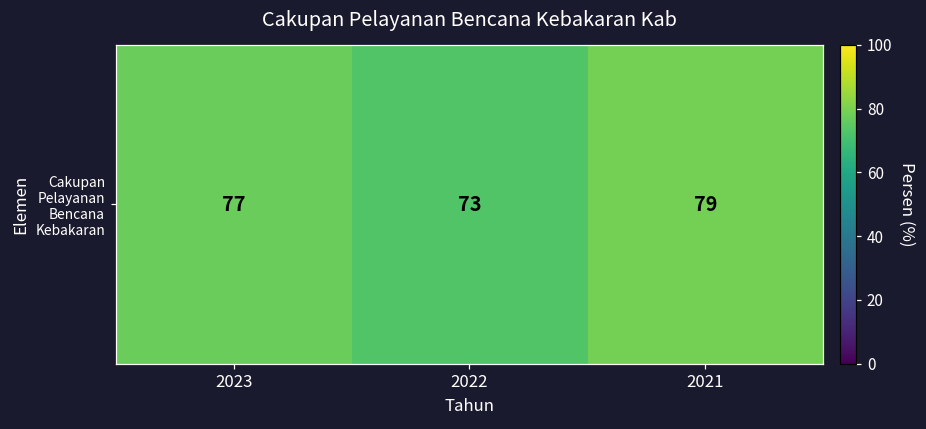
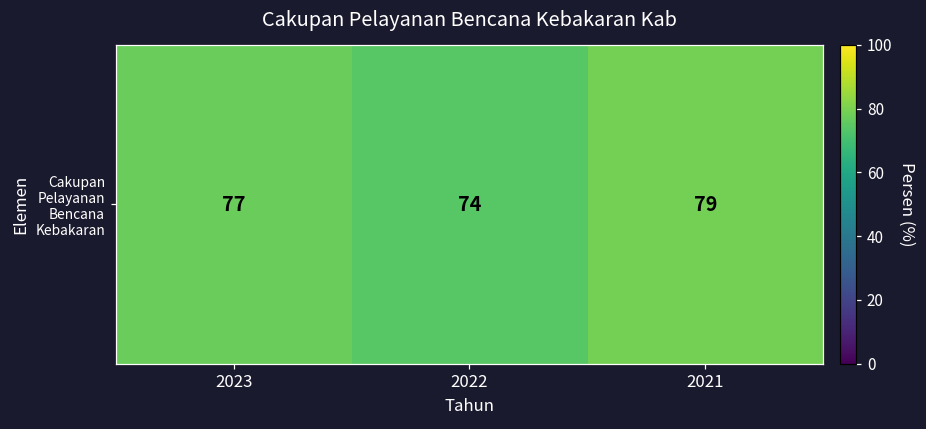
  {
    "Cakupan Pelayanan Bencana Kebakaran": {
      "2023": 77,
-     "2022": 73,
+     "2022": 74,
      "2021": 79
    }
  }
